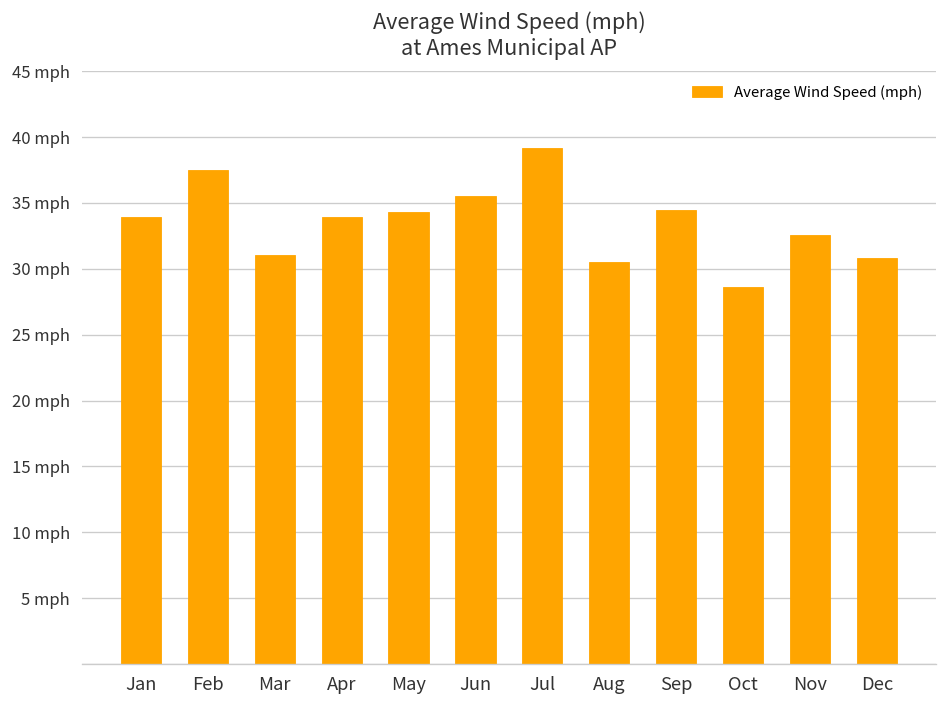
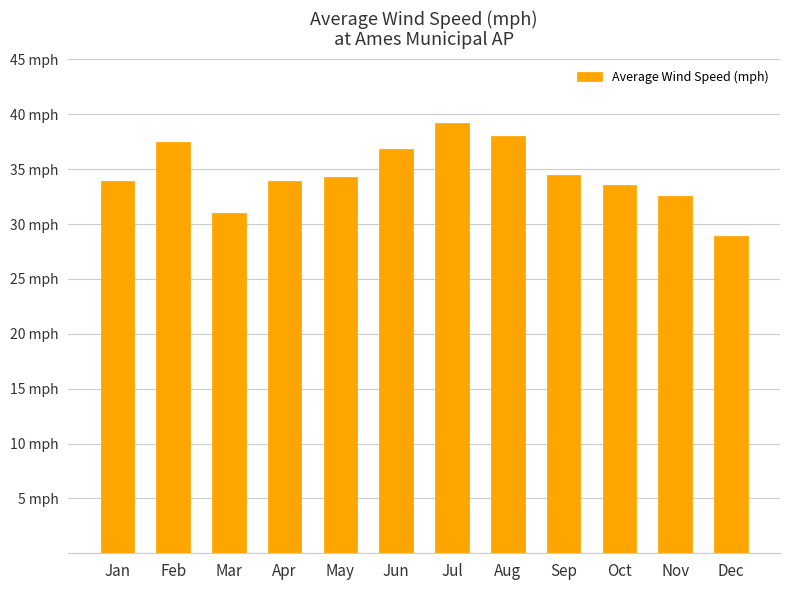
  {
    "Jan": "34.0 mph",
    "Feb": "37.5 mph",
    "Mar": "31.0 mph",
    "Apr": "33.9 mph",
    "May": "34.3 mph",
-   "Jun": "35.5 mph",
+   "Jun": "36.8 mph",
    "Jul": "39.2 mph",
-   "Aug": "30.5 mph",
+   "Aug": "38.0 mph",
    "Sep": "34.5 mph",
-   "Oct": "28.6 mph",
+   "Oct": "33.5 mph",
    "Nov": "32.5 mph",
-   "Dec": "30.8 mph"
+   "Dec": "28.9 mph"
  }
